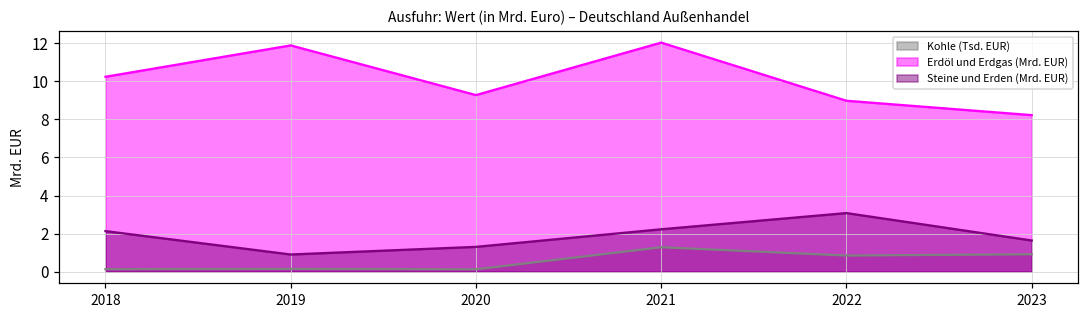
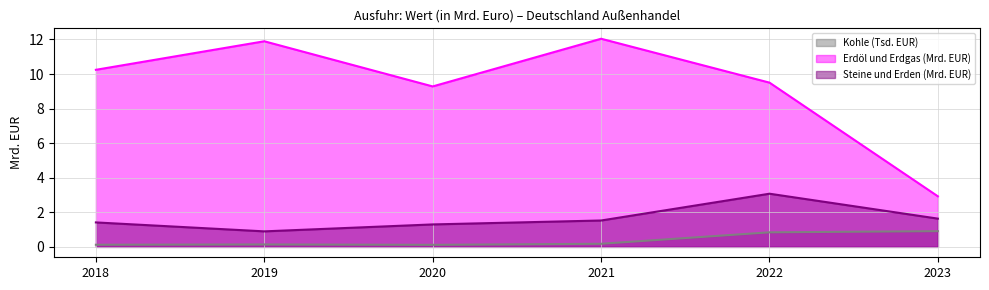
  {
    "Kohle (Tsd. EUR)": {
      "2018": 0.1,
      "2019": 0.1,
      "2020": 0.1,
-     "2021": 1.3,
+     "2021": 0.2,
      "2022": 0.8,
      "2023": 0.9
    },
    "Erdöl und Erdgas (Mrd. EUR)": {
      "2018": 10.2,
      "2019": 11.9,
      "2020": 9.3,
      "2021": 12.0,
-     "2022": 9.0,
-     "2023": 8.2
+     "2022": 9.5,
+     "2023": 2.9
    },
    "Steine und Erden (Mrd. EUR)": {
-     "2018": 2.1,
+     "2018": 1.4,
      "2019": 0.9,
      "2020": 1.3,
-     "2021": 2.2,
+     "2021": 1.5,
      "2022": 3.1,
      "2023": 1.6
    }
  }
